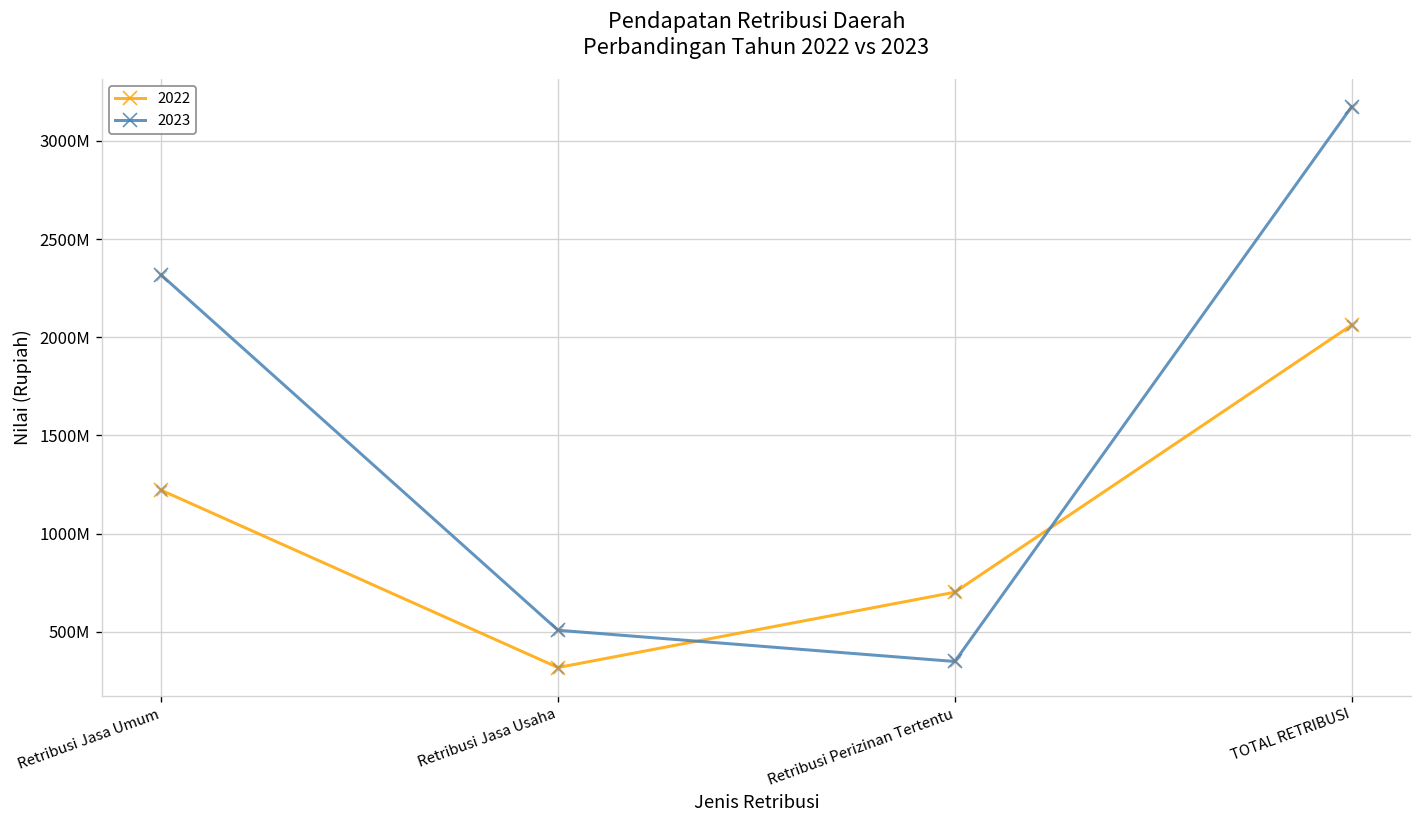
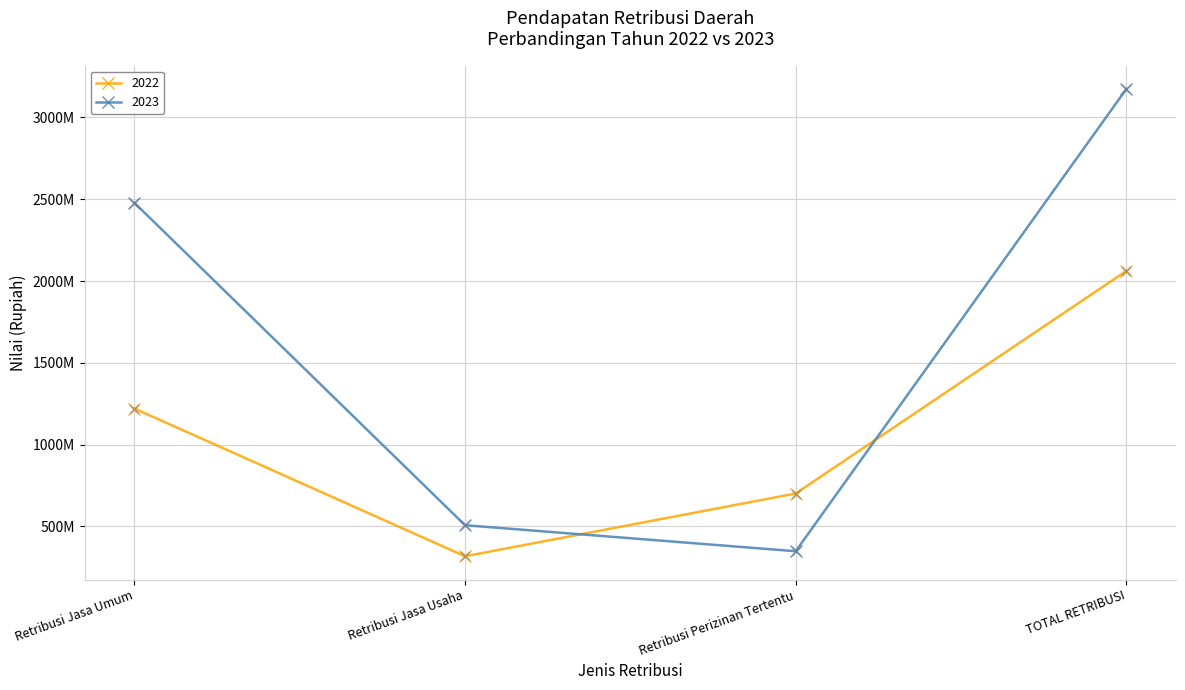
  {
    "2022": {
      "Retribusi Jasa Umum": 1220000000,
      "Retribusi Jasa Usaha": 320000000,
      "Retribusi Perizinan Tertentu": 700000000,
      "TOTAL RETRIBUSI": 2060000000
    },
    "2023": {
-     "Retribusi Jasa Umum": 2320000000,
+     "Retribusi Jasa Umum": 2480000000,
      "Retribusi Jasa Usaha": 510000000,
      "Retribusi Perizinan Tertentu": 350000000,
      "TOTAL RETRIBUSI": 3170000000
    }
  }
